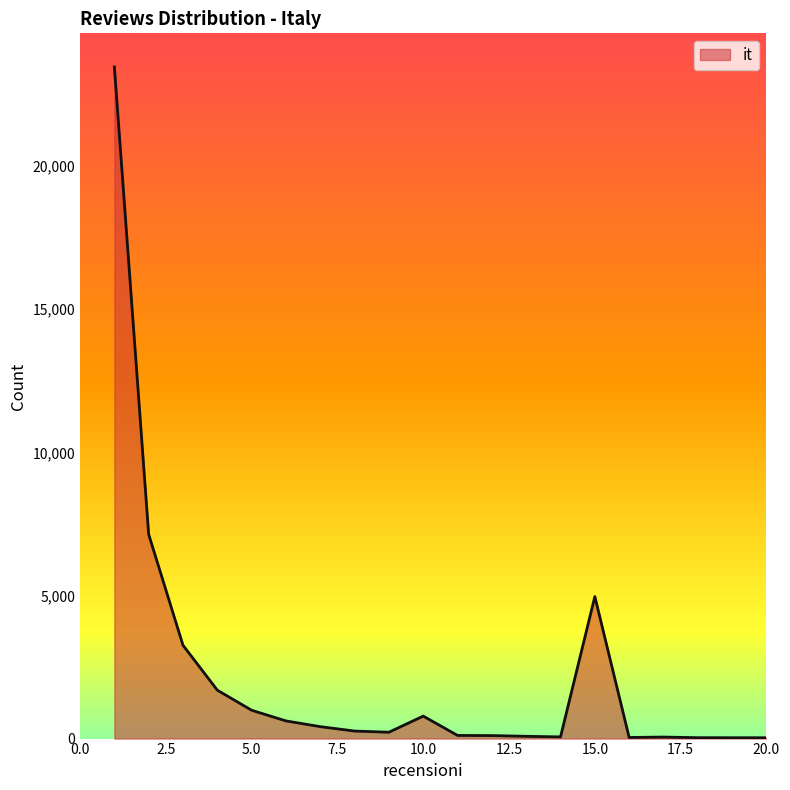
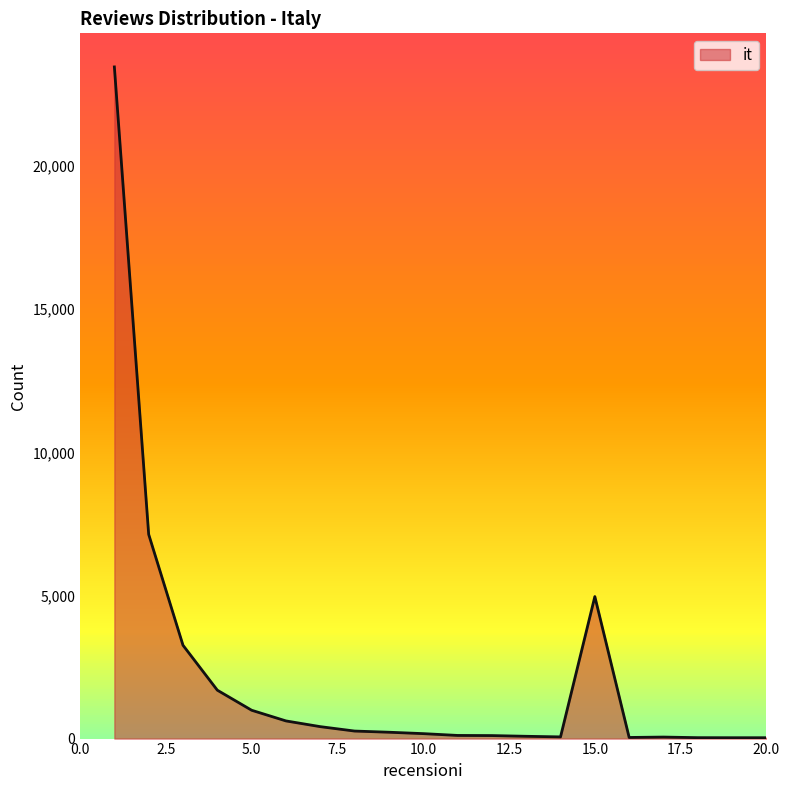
  {
    "5.0": "1,000",
-   "10.0": "800",
+   "10.0": "200",
    "15.0": "5,000",
    "20.0": "0"
  }
